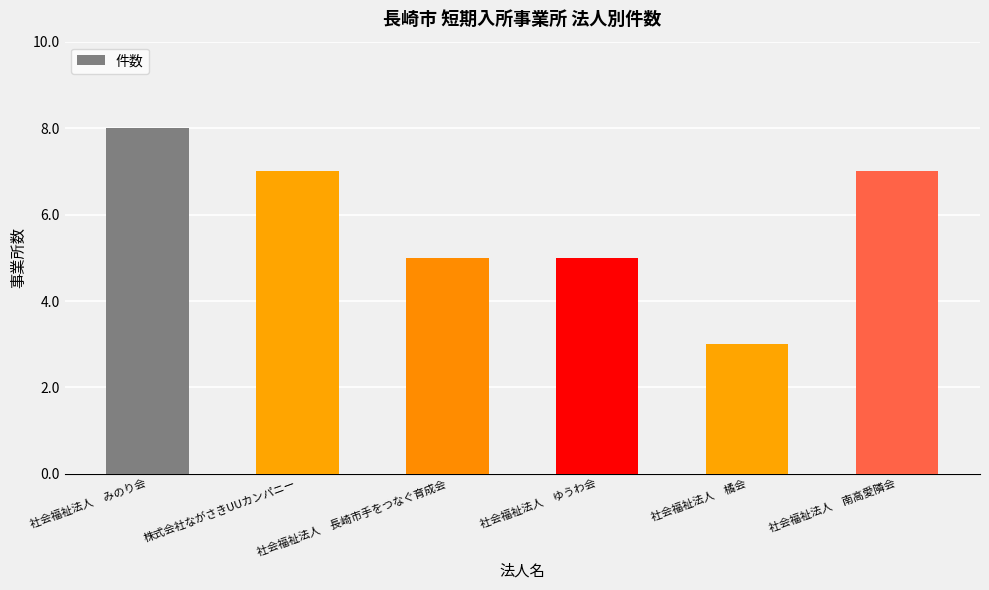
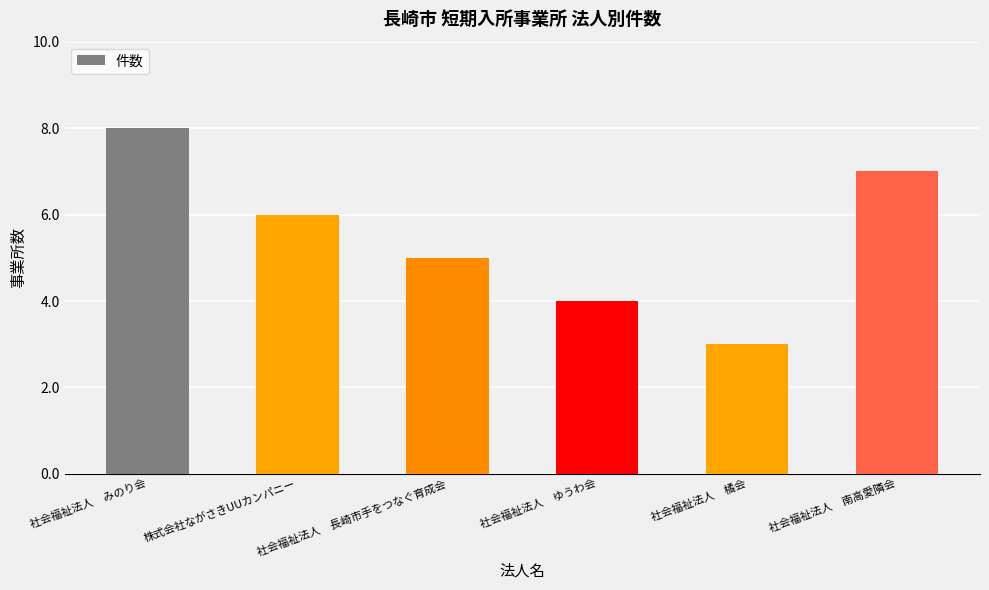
  {
    "社会福祉法人 みのり会": 8,
-   "株式会社ながさきUUカンパニー": 7,
+   "株式会社ながさきUUカンパニー": 6,
    "社会福祉法人 長崎市手をつなぐ育成会": 5,
-   "社会福祉法人 ゆうわ会": 5,
+   "社会福祉法人 ゆうわ会": 4,
    "社会福祉法人 橘会": 3,
    "社会福祉法人 南高愛隣会": 7
  }
